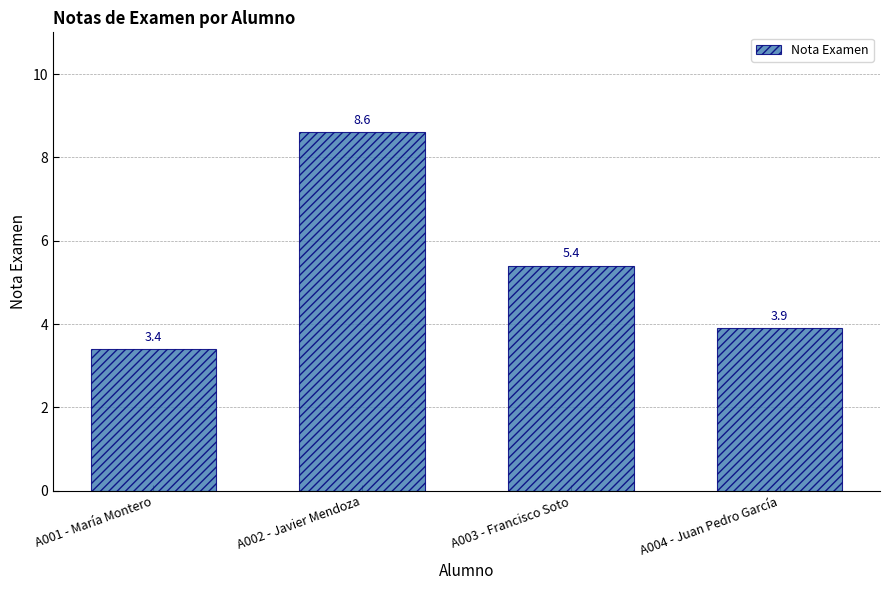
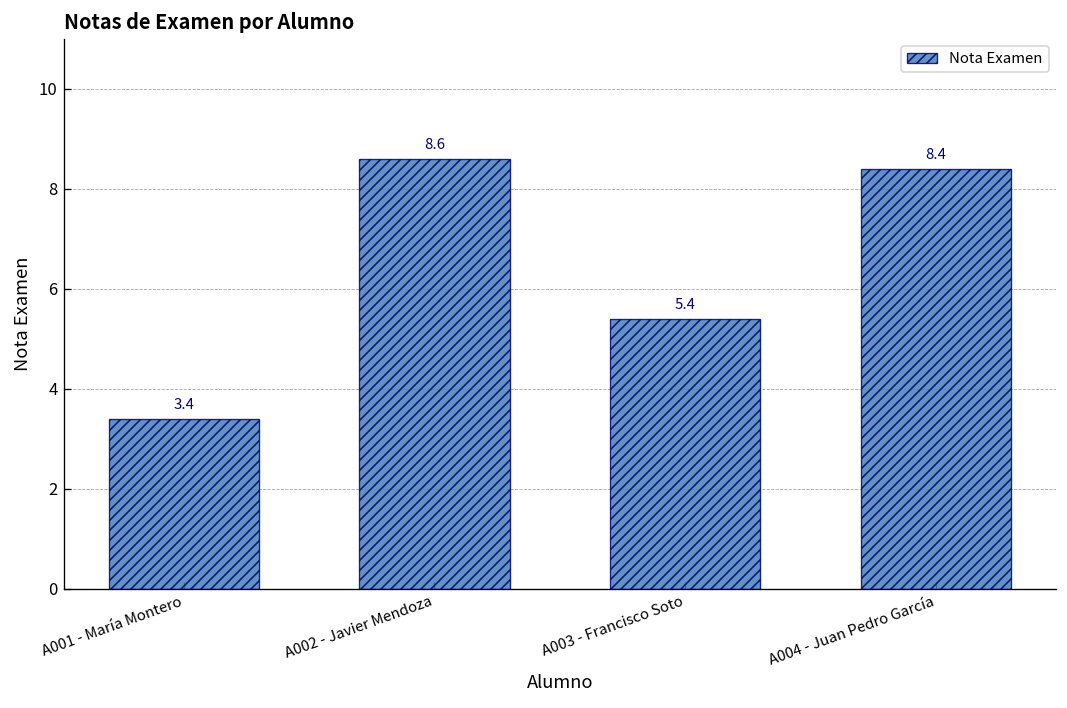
  {
    "A001 - María Montero": 3.4,
    "A002 - Javier Mendoza": 8.6,
    "A003 - Francisco Soto": 5.4,
-   "A004 - Juan Pedro García": 3.9
+   "A004 - Juan Pedro García": 8.4
  }
